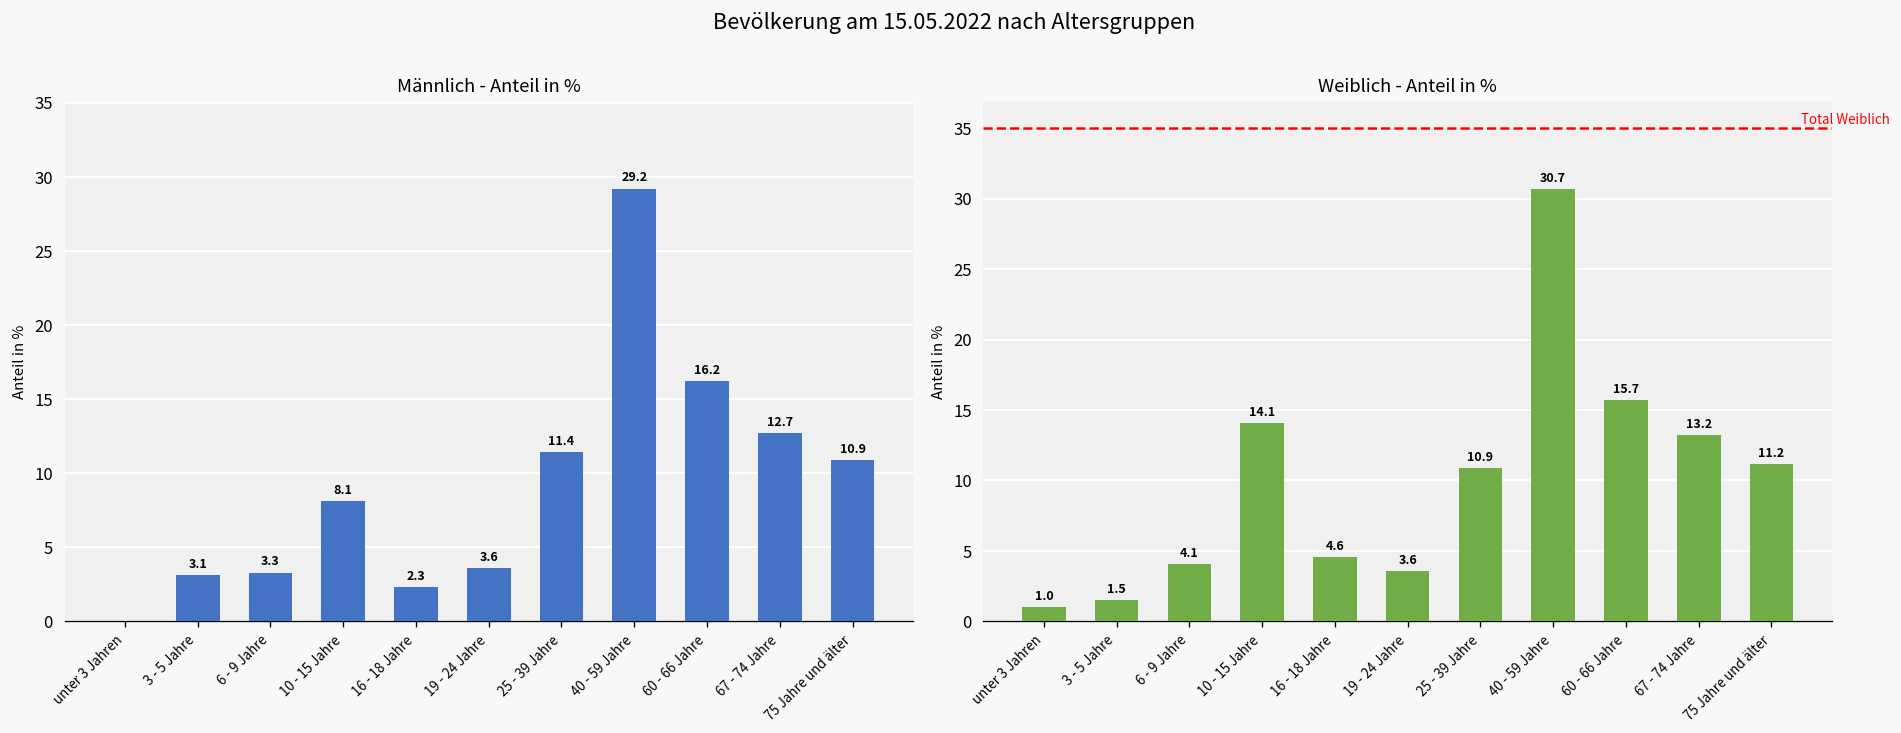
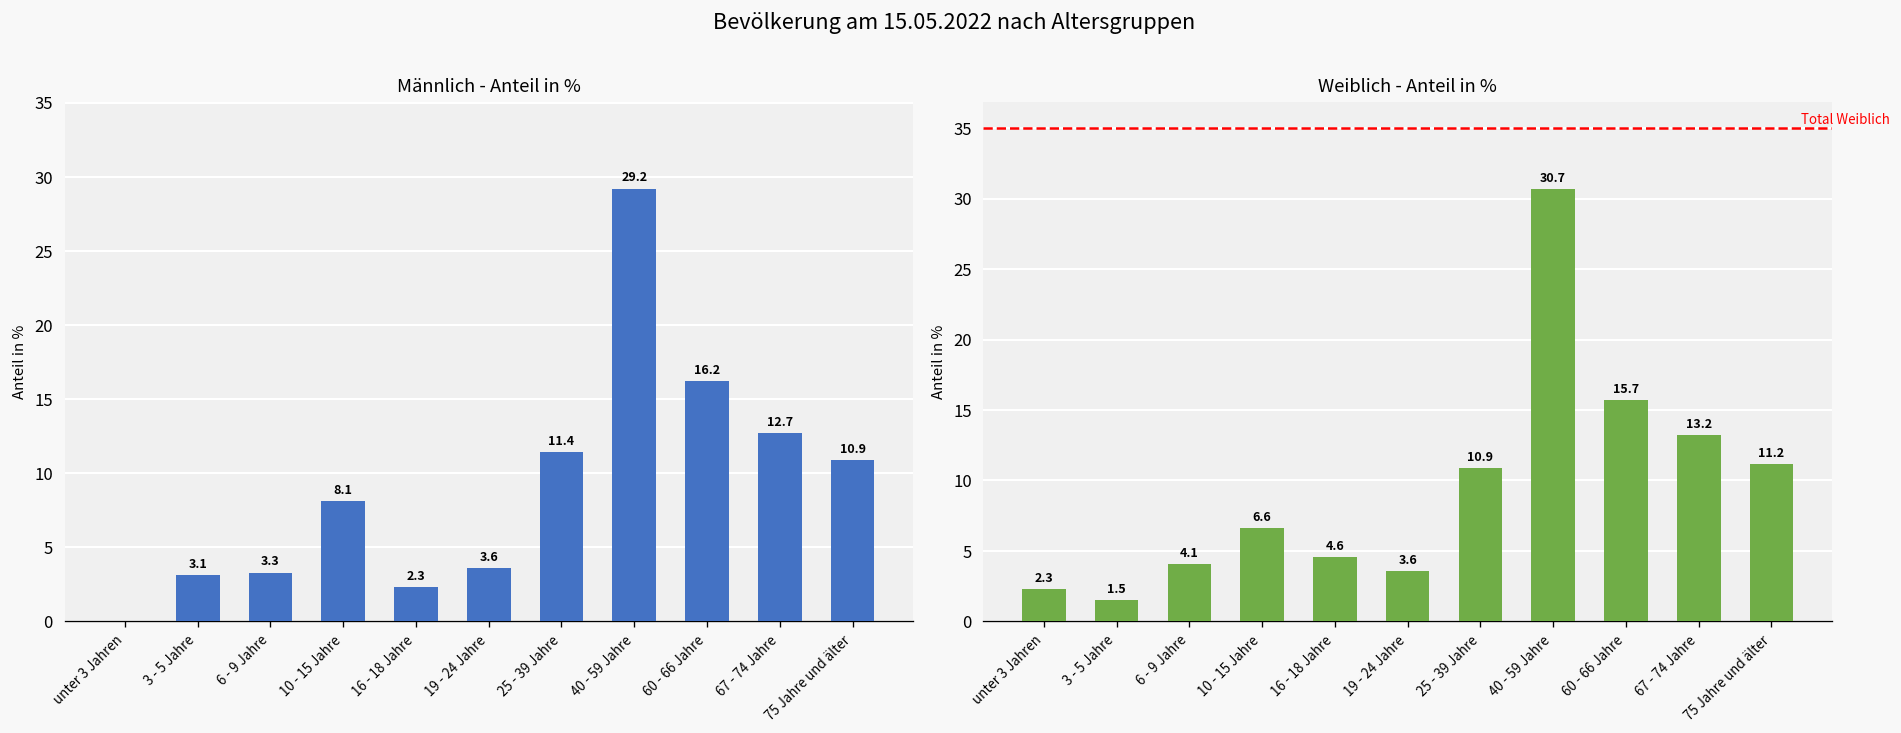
  {
    "Männlich - Anteil in %": {
      "3 - 5 Jahre": 3.1,
      "6 - 9 Jahre": 3.3,
      "10 - 15 Jahre": 8.1,
      "16 - 18 Jahre": 2.3,
      "19 - 24 Jahre": 3.6,
      "25 - 39 Jahre": 11.4,
      "40 - 59 Jahre": 29.2,
      "60 - 66 Jahre": 16.2,
      "67 - 74 Jahre": 12.7,
      "75 Jahre und älter": 10.9
    },
    "Weiblich - Anteil in %": {
-     "unter 3 Jahren": 1.0,
+     "unter 3 Jahren": 2.3,
      "3 - 5 Jahre": 1.5,
      "6 - 9 Jahre": 4.1,
-     "10 - 15 Jahre": 14.1,
+     "10 - 15 Jahre": 6.6,
      "16 - 18 Jahre": 4.6,
      "19 - 24 Jahre": 3.6,
      "25 - 39 Jahre": 10.9,
      "40 - 59 Jahre": 30.7,
      "60 - 66 Jahre": 15.7,
      "67 - 74 Jahre": 13.2,
      "75 Jahre und älter": 11.2
    }
  }
